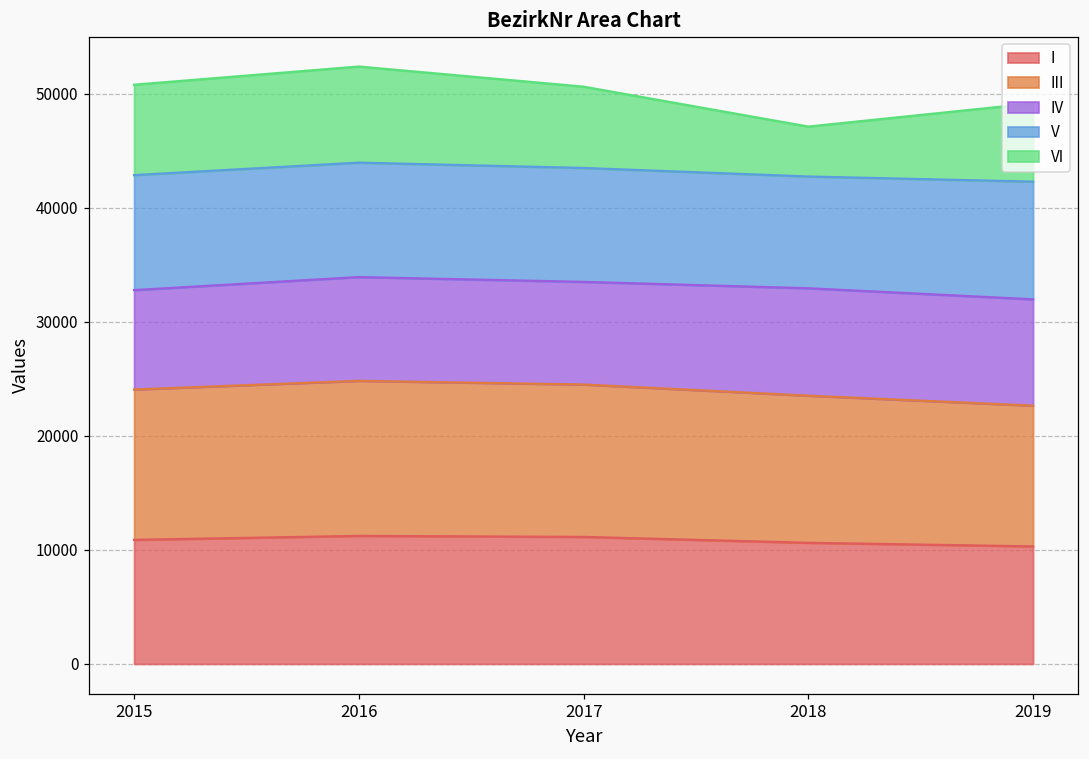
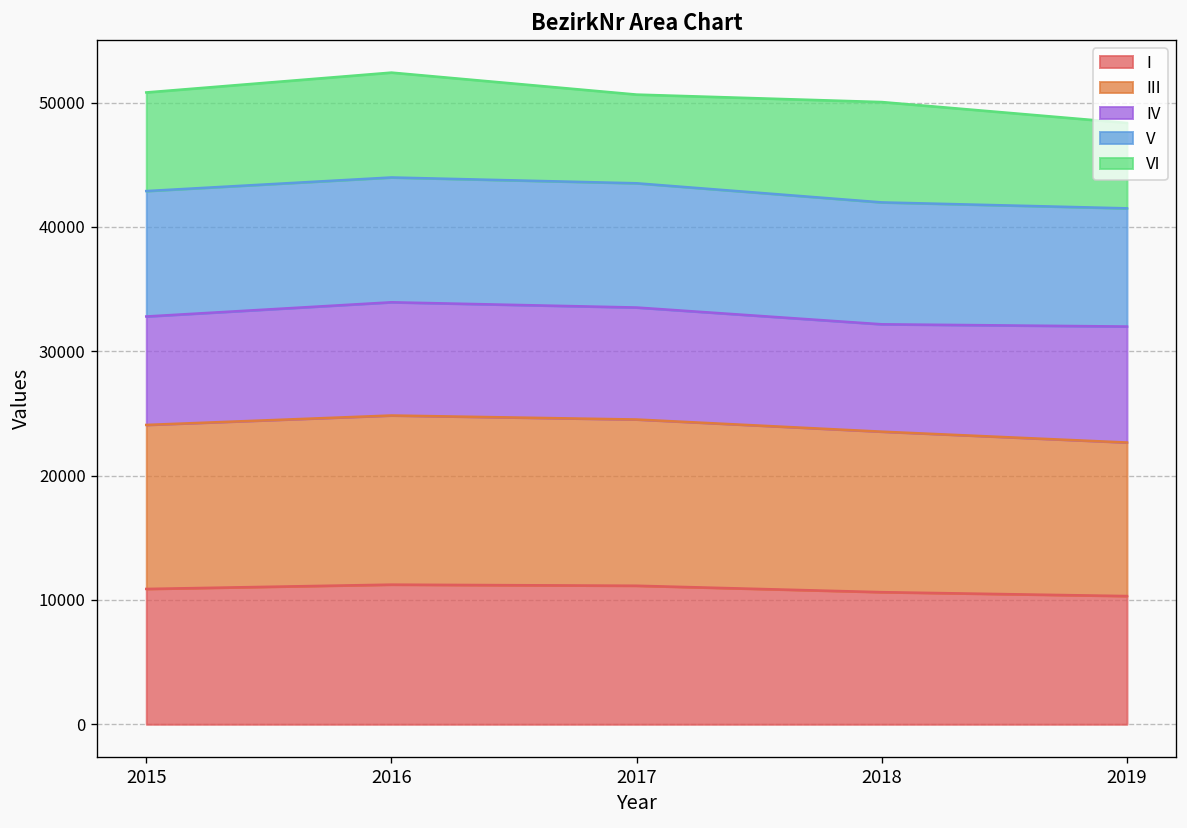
  {
    "IV": {
      "2015": 8700,
      "2016": 9100,
      "2017": 9000,
-     "2018": 9400,
+     "2018": 8600,
      "2019": 9300
    },
    "V": {
      "2015": 10100,
      "2016": 10000,
      "2017": 10000,
      "2018": 9800,
-     "2019": 10300
+     "2019": 9500
    },
    "VI": {
      "2015": 7900,
      "2016": 8400,
      "2017": 7100,
-     "2018": 4400
+     "2018": 8100
    }
  }
